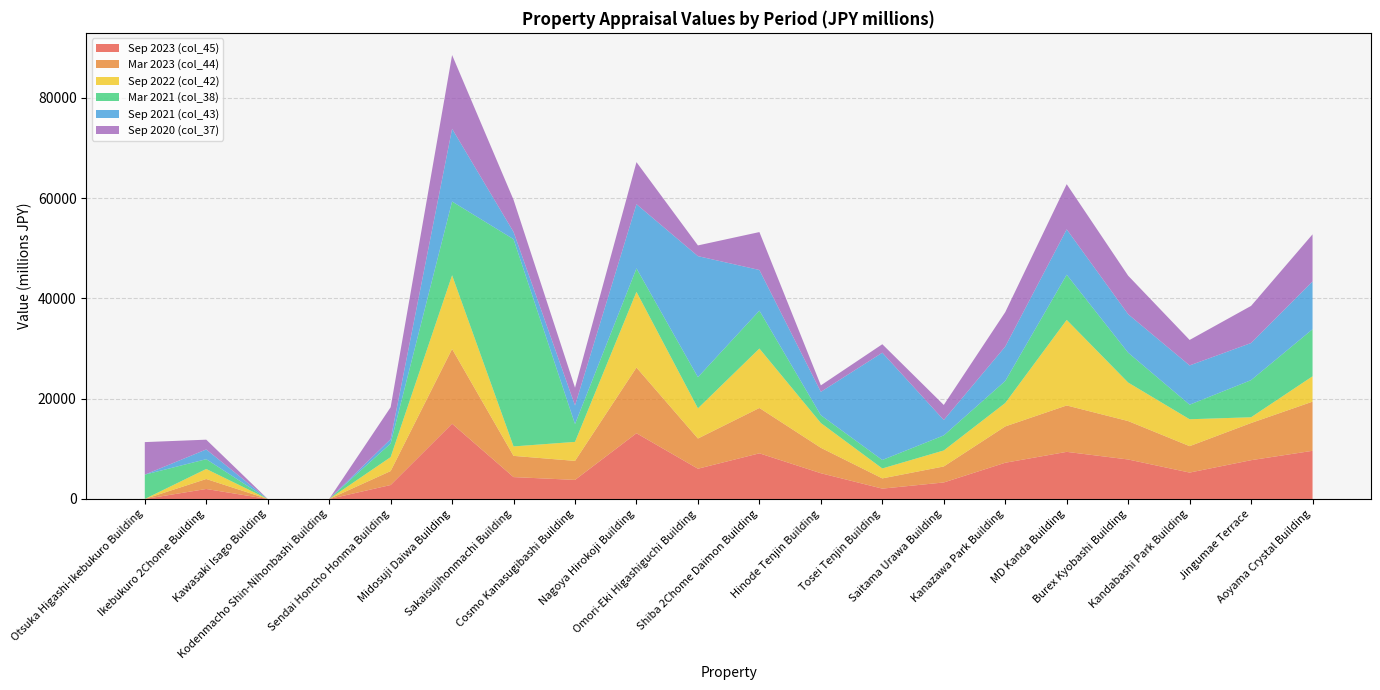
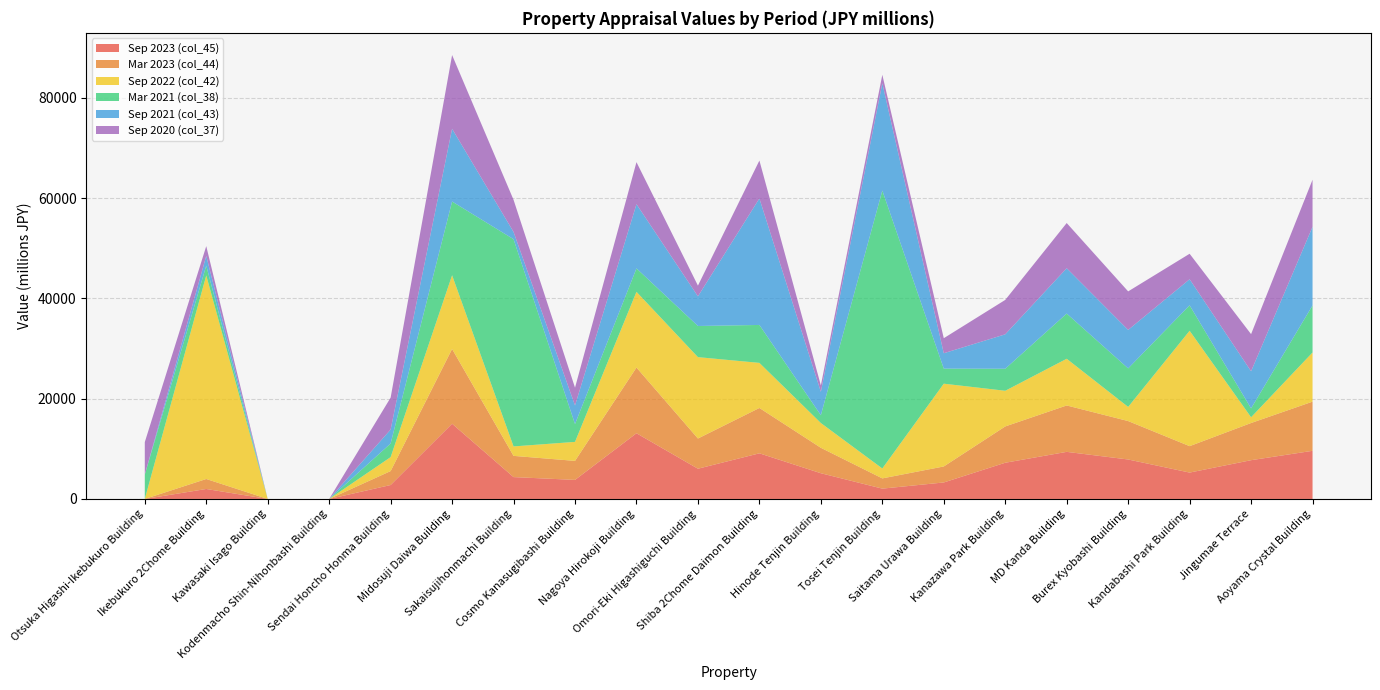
  {
    "Sep 2022 (col_42)": {
-     "Ikebukuro 2Chome Building": 2000,
+     "Ikebukuro 2Chome Building": 41000,
      "Sendai Honcho Honma Building": 3000,
      "Midosuji Daiwa Building": 15000,
      "Sakaisujihonmachi Building": 2000,
      "Cosmo Kanasugibashi Building": 4000,
      "Nagoya Hirokoji Building": 15000,
-     "Omori-Eki Higashiguchi Building": 6000,
-     "Shiba 2Chome Daimon Building": 12000,
+     "Omori-Eki Higashiguchi Building": 16000,
+     "Shiba 2Chome Daimon Building": 9000,
      "Hinode Tenjin Building": 5000,
      "Tosei Tenjin Building": 2000,
-     "Saitama Urawa Building": 3000,
-     "Kanazawa Park Building": 5000,
-     "MD Kanda Building": 17000,
-     "Burex Kyobashi Building": 8000,
-     "Kandabashi Park Building": 5000,
+     "Saitama Urawa Building": 17000,
+     "Kanazawa Park Building": 7000,
+     "MD Kanda Building": 9000,
+     "Burex Kyobashi Building": 3000,
+     "Kandabashi Park Building": 23000,
      "Jingumae Terrace": 1000,
-     "Aoyama Crystal Building": 5000
+     "Aoyama Crystal Building": 10000
    },
    "Mar 2021 (col_38)": {
      "Ikebukuro 2Chome Building": 2000,
      "Sendai Honcho Honma Building": 3000,
      "Midosuji Daiwa Building": 15000,
      "Sakaisujihonmachi Building": 41000,
      "Cosmo Kanasugibashi Building": 4000,
      "Nagoya Hirokoji Building": 5000,
      "Omori-Eki Higashiguchi Building": 6000,
      "Shiba 2Chome Daimon Building": 8000,
      "Hinode Tenjin Building": 2000,
-     "Tosei Tenjin Building": 2000,
+     "Tosei Tenjin Building": 55000,
      "Saitama Urawa Building": 3000,
      "Kanazawa Park Building": 4000,
      "MD Kanda Building": 9000,
-     "Burex Kyobashi Building": 6000,
-     "Kandabashi Park Building": 3000,
-     "Jingumae Terrace": 7000,
+     "Burex Kyobashi Building": 8000,
+     "Kandabashi Park Building": 5000,
+     "Jingumae Terrace": 2000,
      "Aoyama Crystal Building": 9000
    },
    "Sep 2021 (col_43)": {
      "Ikebukuro 2Chome Building": 2000,
-     "Sendai Honcho Honma Building": 1000,
+     "Sendai Honcho Honma Building": 3000,
      "Midosuji Daiwa Building": 15000,
      "Sakaisujihonmachi Building": 1000,
      "Cosmo Kanasugibashi Building": 4000,
      "Nagoya Hirokoji Building": 13000,
-     "Omori-Eki Higashiguchi Building": 24000,
-     "Shiba 2Chome Daimon Building": 8000,
+     "Omori-Eki Higashiguchi Building": 6000,
+     "Shiba 2Chome Daimon Building": 25000,
      "Hinode Tenjin Building": 5000,
      "Tosei Tenjin Building": 21000,
      "Saitama Urawa Building": 3000,
      "Kanazawa Park Building": 7000,
      "MD Kanda Building": 9000,
      "Burex Kyobashi Building": 8000,
-     "Kandabashi Park Building": 8000,
+     "Kandabashi Park Building": 5000,
      "Jingumae Terrace": 7000,
-     "Aoyama Crystal Building": 10000
+     "Aoyama Crystal Building": 16000
    },
    "Sep 2020 (col_37)": {
      "Otsuka Higashi-Ikebukuro Building": 6000,
      "Ikebukuro 2Chome Building": 2000,
      "Sendai Honcho Honma Building": 6000,
      "Midosuji Daiwa Building": 15000,
      "Sakaisujihonmachi Building": 6000,
      "Cosmo Kanasugibashi Building": 4000,
      "Nagoya Hirokoji Building": 8000,
      "Omori-Eki Higashiguchi Building": 2000,
      "Shiba 2Chome Daimon Building": 8000,
      "Hinode Tenjin Building": 1000,
      "Tosei Tenjin Building": 2000,
      "Saitama Urawa Building": 3000,
      "Kanazawa Park Building": 7000,
      "MD Kanda Building": 9000,
      "Burex Kyobashi Building": 8000,
      "Kandabashi Park Building": 5000,
      "Jingumae Terrace": 7000,
      "Aoyama Crystal Building": 9000
    }
  }
